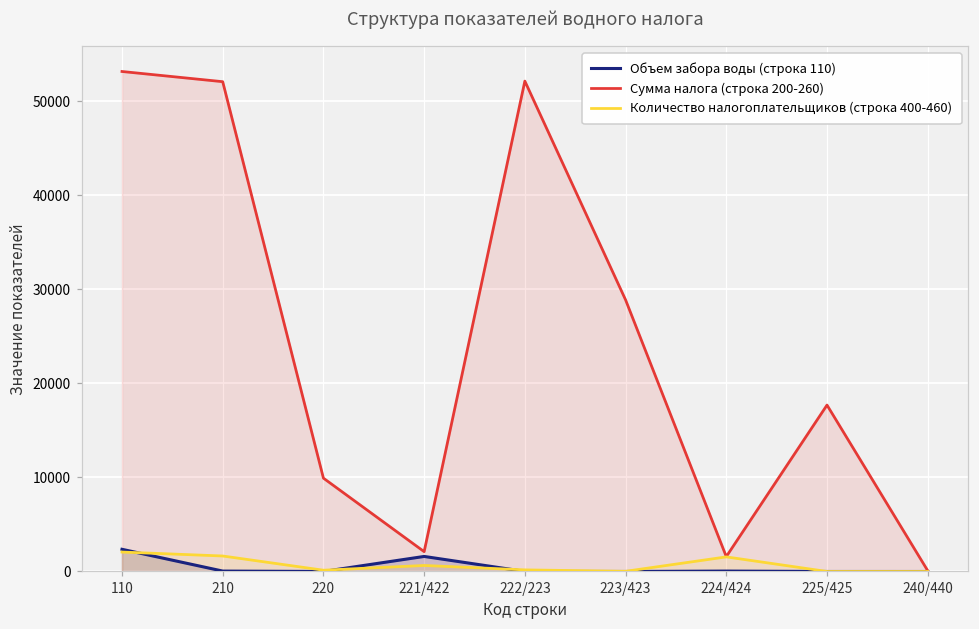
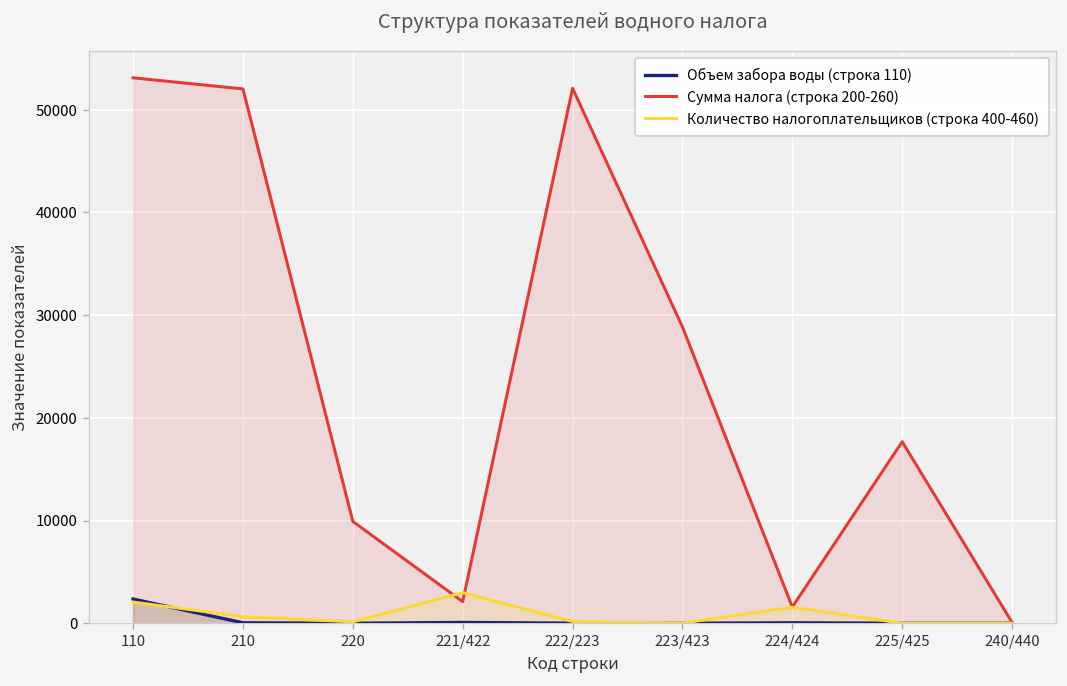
  {
    "Объем забора воды (строка 110)": {
      "210": 0,
-     "221/422": 2000,
+     "221/422": 0,
      "224/424": 0
    },
    "Сумма налога (строка 200-260)": {
      "110": 53000,
      "210": 52000,
      "220": 10000,
      "221/422": 2000,
      "222/223": 52000,
      "223/423": 29000,
      "225/425": 18000
    },
    "Количество налогоплательщиков (строка 400-460)": {
-     "210": 2000,
-     "221/422": 1000
+     "210": 1000,
+     "221/422": 3000
    }
  }
